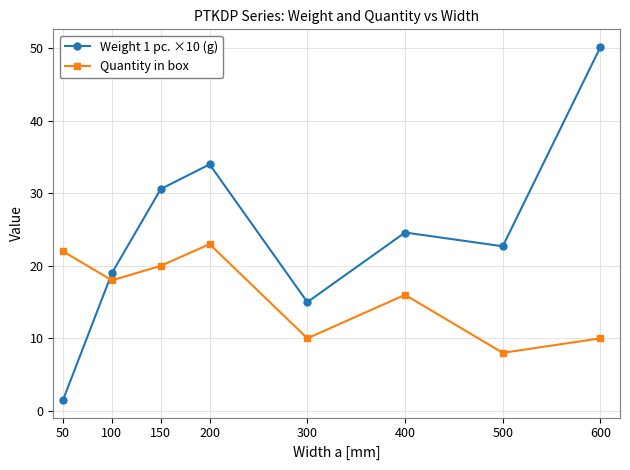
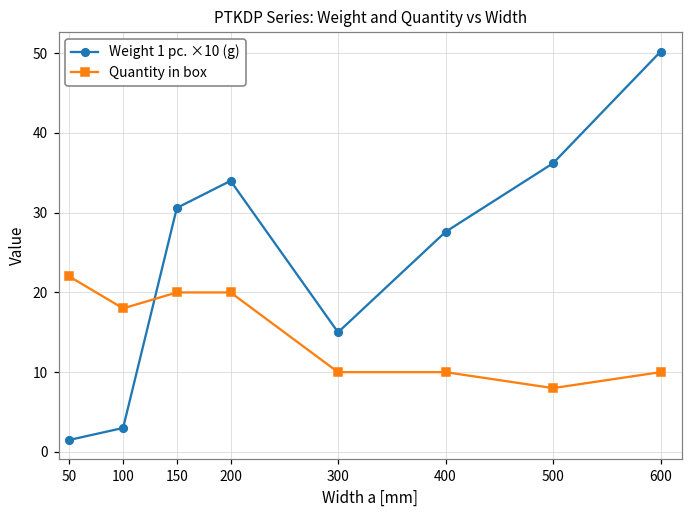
  {
    "Weight 1 pc. ×10 (g)": {
      "50": 2,
-     "100": 19,
+     "100": 3,
      "150": 31,
      "200": 34,
      "300": 15,
-     "400": 25,
-     "500": 23,
+     "400": 28,
+     "500": 36,
      "600": 50
    },
    "Quantity in box": {
      "50": 22,
      "100": 18,
      "150": 20,
-     "200": 23,
+     "200": 20,
      "300": 10,
-     "400": 16,
+     "400": 10,
      "500": 8,
      "600": 10
    }
  }
